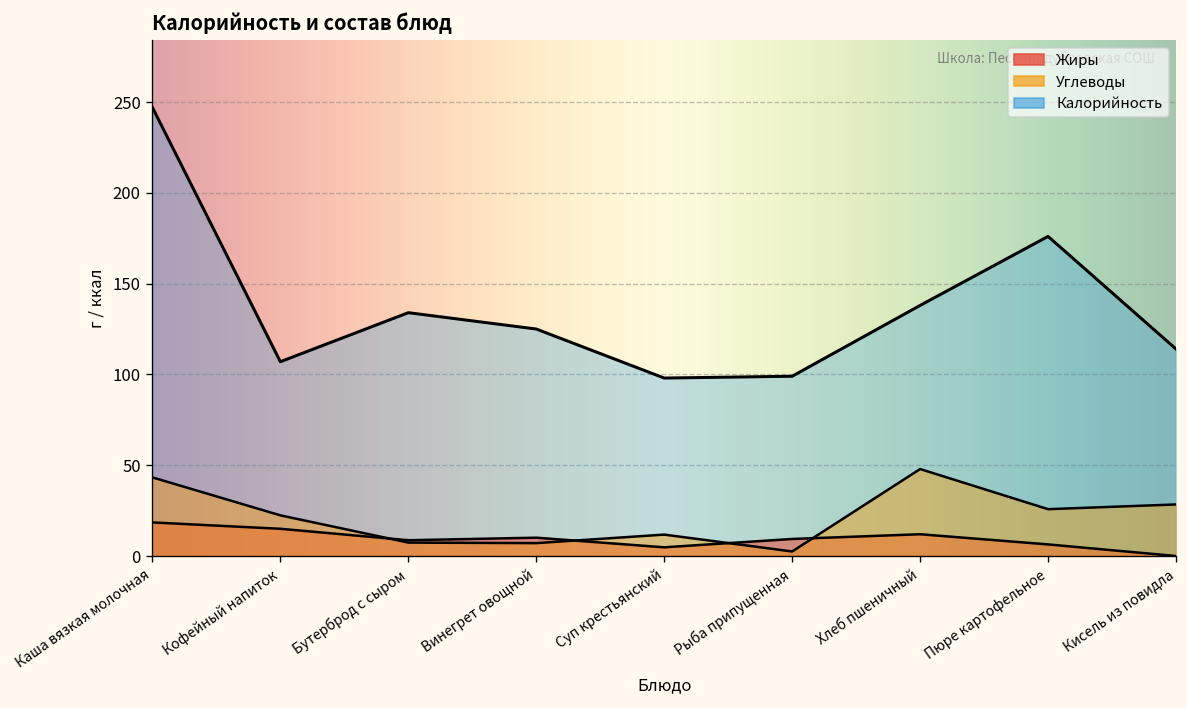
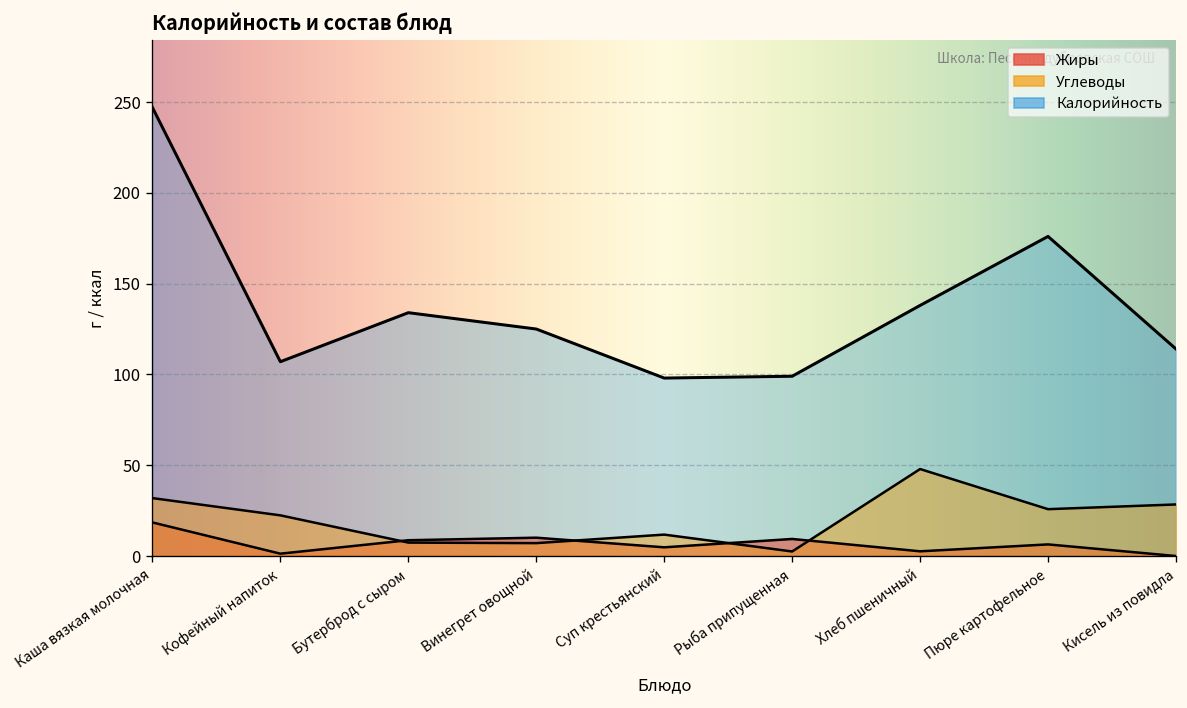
  {
    "Жиры": {
      "Каша вязкая молочная": 19,
-     "Кофейный напиток": 15,
+     "Кофейный напиток": 1,
      "Винегрет овощной": 10,
      "Суп крестьянский": 5,
      "Рыба припущенная": 9,
-     "Хлеб пшеничный": 12,
+     "Хлеб пшеничный": 3,
      "Пюре картофельное": 6,
      "Кисель из повидла": 0
    },
    "Углеводы": {
-     "Каша вязкая молочная": 43,
+     "Каша вязкая молочная": 32,
      "Кофейный напиток": 22,
      "Винегрет овощной": 7,
      "Суп крестьянский": 12,
      "Рыба припущенная": 3,
      "Хлеб пшеничный": 48,
      "Пюре картофельное": 26,
      "Кисель из повидла": 28
    },
    "Калорийность": {
      "Каша вязкая молочная": 247,
      "Кофейный напиток": 107,
      "Бутерброд с сыром": 134,
      "Винегрет овощной": 125,
      "Суп крестьянский": 98,
      "Рыба припущенная": 99,
      "Хлеб пшеничный": 138,
      "Пюре картофельное": 176,
      "Кисель из повидла": 114
    }
  }
